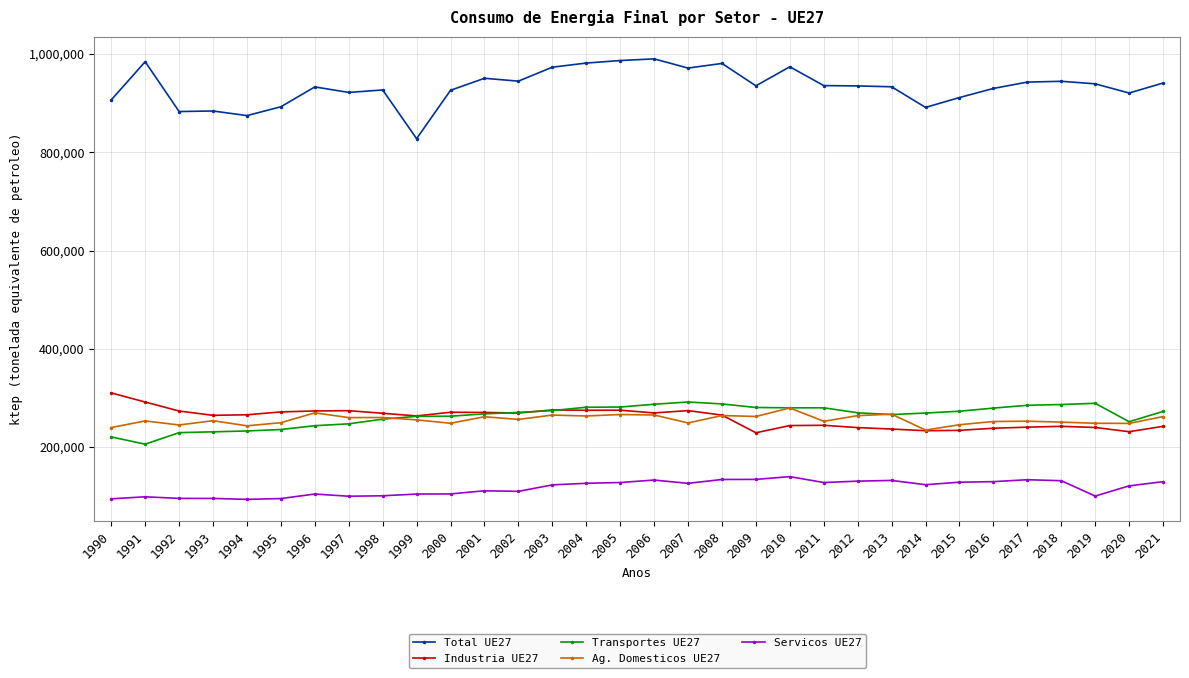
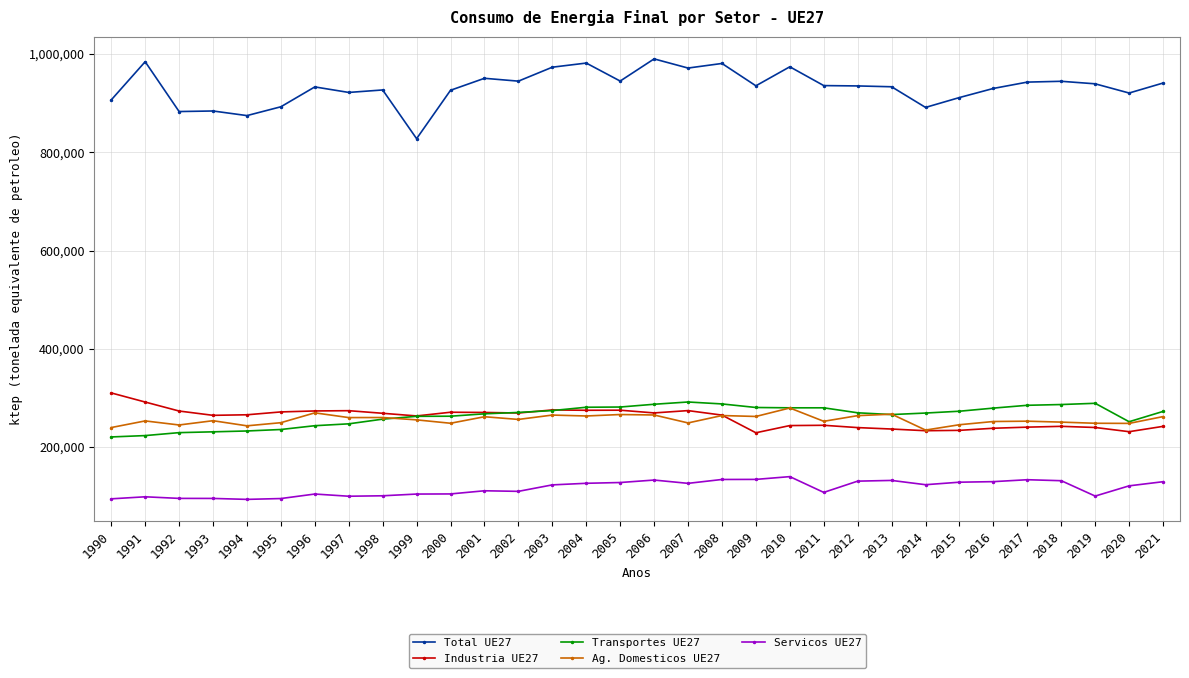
  {
    "Total UE27": {
      "1990": "910,000",
      "1991": "980,000",
      "1992": "880,000",
      "1993": "880,000",
      "1994": "870,000",
      "1995": "890,000",
      "1996": "930,000",
      "1997": "920,000",
      "1998": "930,000",
      "1999": "830,000",
      "2000": "930,000",
      "2001": "950,000",
      "2002": "940,000",
      "2003": "970,000",
      "2004": "980,000",
-     "2005": "990,000",
+     "2005": "940,000",
      "2006": "990,000",
      "2007": "970,000",
      "2008": "980,000",
      "2009": "940,000",
      "2010": "970,000",
      "2011": "940,000",
      "2012": "930,000",
      "2013": "930,000",
      "2014": "890,000",
      "2015": "910,000",
      "2016": "930,000",
      "2017": "940,000",
      "2018": "940,000",
      "2019": "940,000",
      "2020": "920,000",
      "2021": "940,000"
    },
    "Industria UE27": {
      "1990": "310,000",
      "1991": "290,000",
      "1992": "270,000",
      "1993": "260,000",
      "1994": "270,000",
      "1995": "270,000",
      "1997": "270,000",
      "1998": "270,000",
      "2000": "270,000",
      "2004": "270,000",
      "2005": "280,000",
      "2007": "270,000",
      "2009": "230,000",
      "2010": "240,000",
      "2011": "240,000",
      "2012": "240,000",
      "2013": "240,000",
      "2015": "230,000",
      "2016": "240,000",
      "2017": "240,000",
      "2018": "240,000",
      "2019": "240,000",
      "2020": "230,000",
      "2021": "240,000"
    },
    "Transportes UE27": {
      "1990": "220,000",
-     "1991": "210,000",
+     "1991": "220,000",
      "1992": "230,000",
      "1993": "230,000",
      "1994": "230,000",
      "1995": "240,000",
      "1996": "240,000",
      "1997": "250,000",
      "2000": "260,000",
      "2004": "280,000",
      "2005": "280,000",
      "2006": "290,000",
      "2007": "290,000",
      "2008": "290,000",
      "2009": "280,000",
      "2011": "280,000",
      "2012": "270,000",
      "2014": "270,000",
      "2015": "270,000",
      "2016": "280,000",
      "2017": "290,000",
      "2018": "290,000",
      "2019": "290,000",
      "2021": "270,000"
    },
    "Ag. Domesticos UE27": {
      "1990": "240,000",
      "1991": "250,000",
      "1992": "250,000",
      "1993": "250,000",
      "1994": "240,000",
      "1995": "250,000",
      "1997": "260,000",
      "1999": "260,000",
      "2000": "250,000",
      "2001": "260,000",
      "2002": "260,000",
      "2003": "270,000",
      "2004": "260,000",
      "2005": "270,000",
      "2007": "250,000",
      "2009": "260,000",
      "2011": "250,000",
      "2012": "260,000",
      "2015": "250,000",
      "2016": "250,000",
      "2017": "250,000",
      "2018": "250,000",
      "2019": "250,000",
      "2021": "260,000"
    },
    "Servicos UE27": {
      "1990": "90,000",
      "1991": "100,000",
      "1992": "100,000",
      "1993": "100,000",
      "1994": "90,000",
      "1995": "100,000",
      "1996": "100,000",
      "1997": "100,000",
      "1998": "100,000",
      "1999": "100,000",
      "2000": "100,000",
      "2001": "110,000",
      "2002": "110,000",
      "2003": "120,000",
      "2004": "130,000",
      "2005": "130,000",
      "2006": "130,000",
      "2007": "130,000",
      "2008": "130,000",
      "2009": "130,000",
      "2010": "140,000",
-     "2011": "130,000",
+     "2011": "110,000",
      "2012": "130,000",
      "2013": "130,000",
      "2014": "120,000",
      "2015": "130,000",
      "2016": "130,000",
      "2017": "130,000",
      "2018": "130,000",
      "2019": "100,000",
      "2020": "120,000",
      "2021": "130,000"
    }
  }
